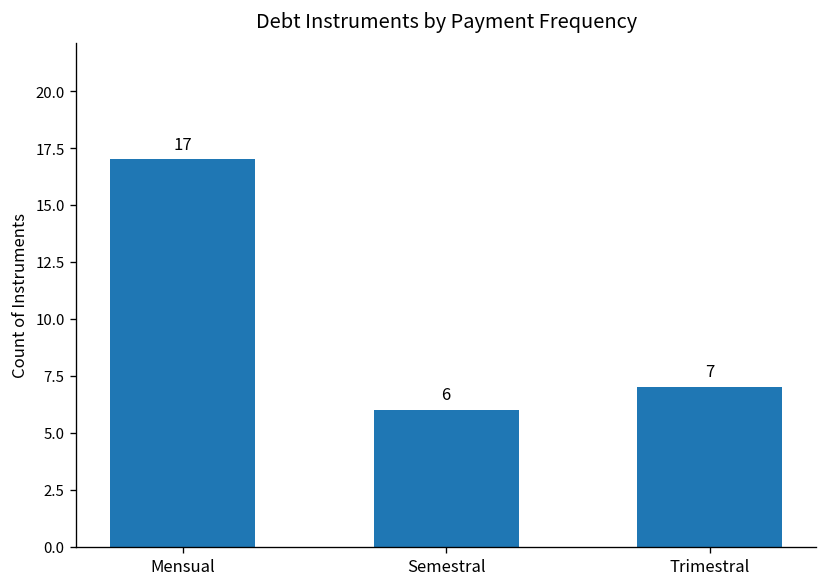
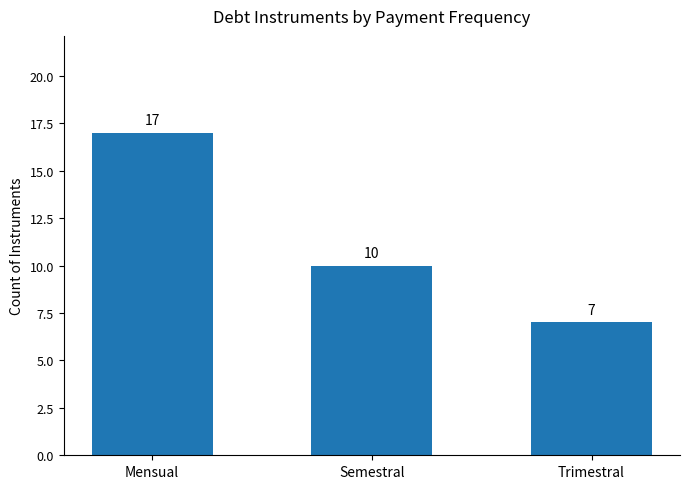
  {
    "Mensual": 17,
-   "Semestral": 6,
+   "Semestral": 10,
    "Trimestral": 7
  }
